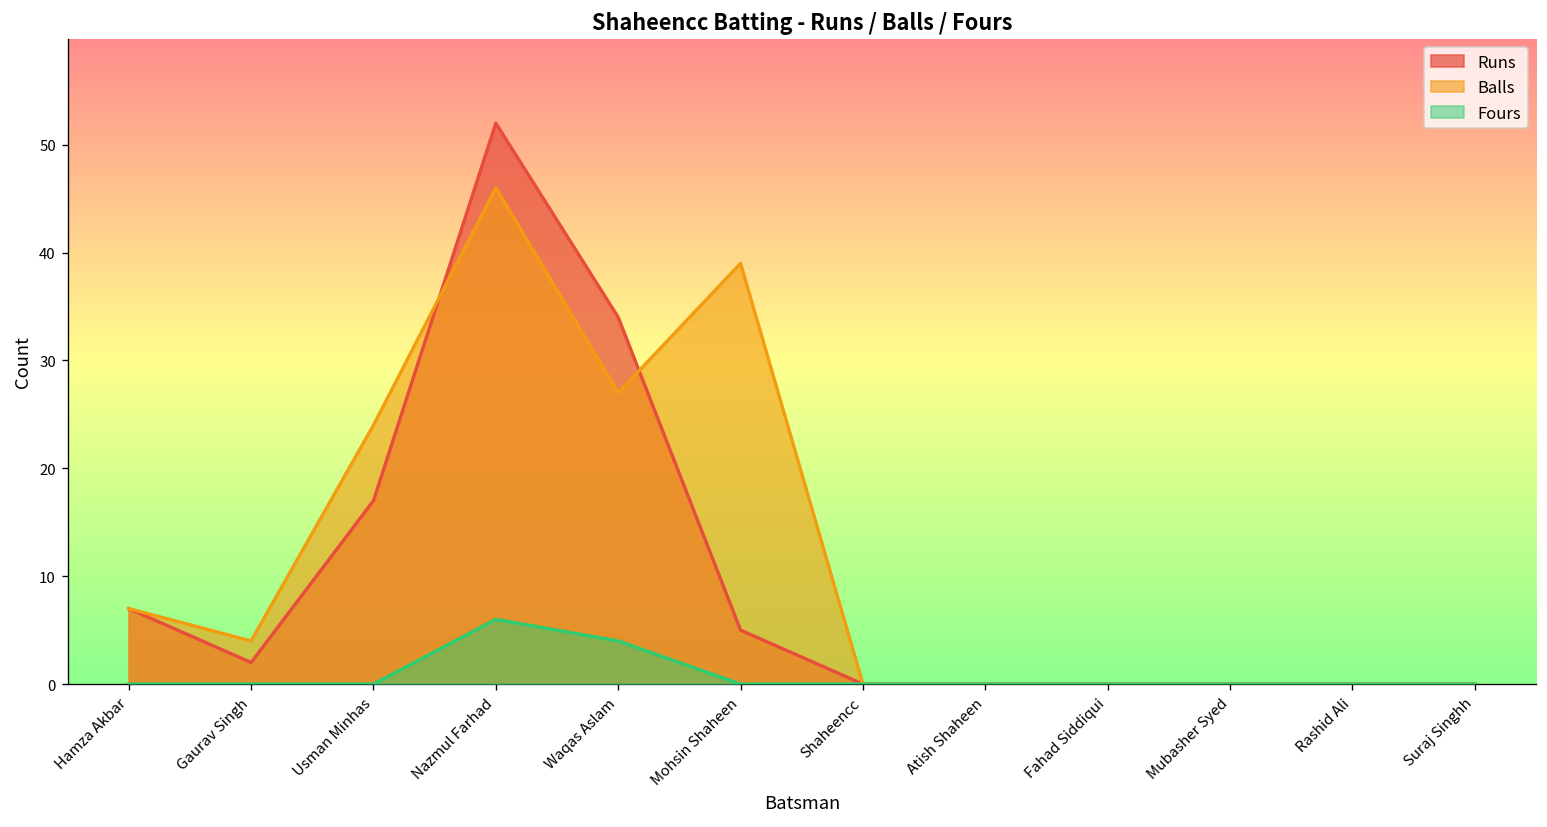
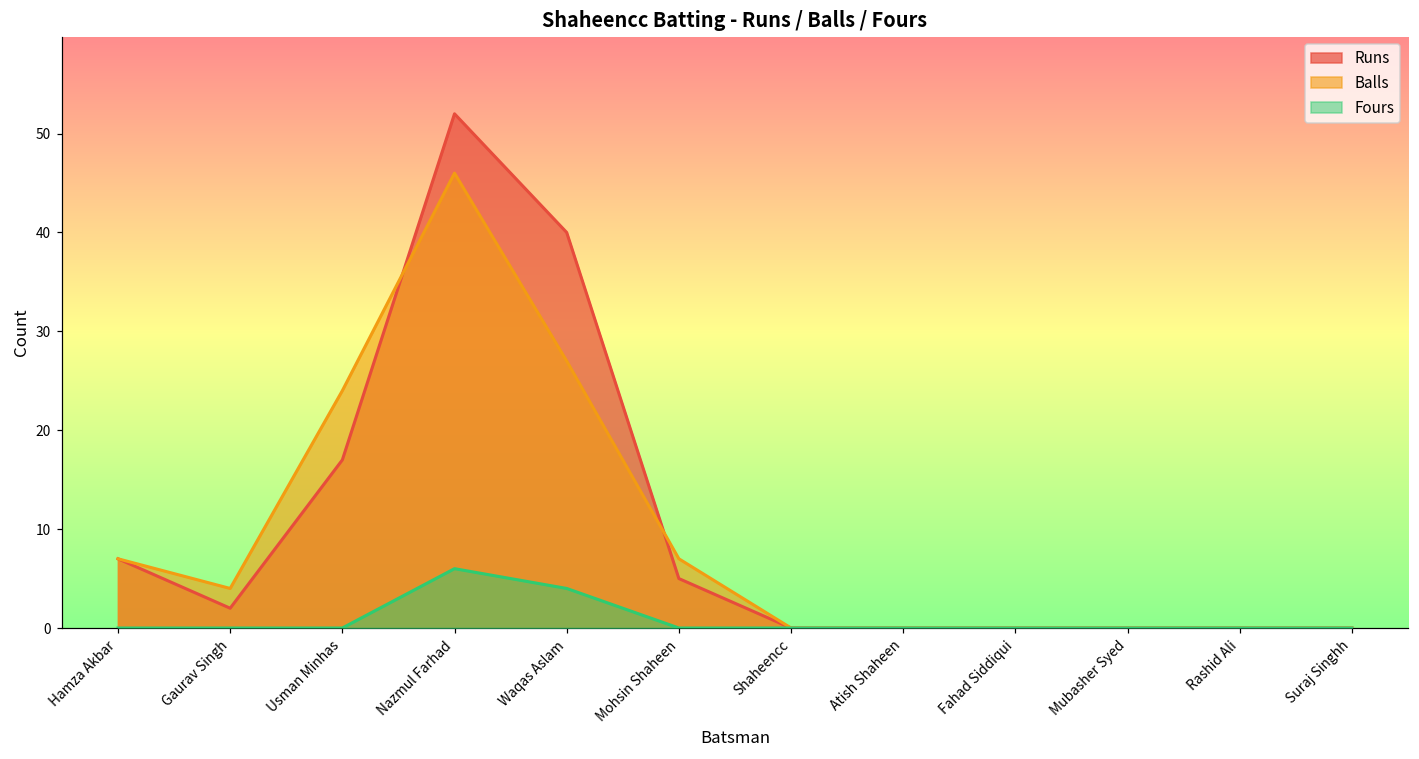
  {
    "Runs": {
      "Gaurav Singh": 2,
      "Usman Minhas": 17,
      "Nazmul Farhad": 52,
-     "Waqas Aslam": 34,
+     "Waqas Aslam": 40,
      "Mohsin Shaheen": 5
    },
    "Balls": {
      "Gaurav Singh": 4,
      "Usman Minhas": 24,
      "Nazmul Farhad": 46,
      "Waqas Aslam": 27,
-     "Mohsin Shaheen": 39
+     "Mohsin Shaheen": 7
    },
    "Fours": {
      "Hamza Akbar": 0,
      "Gaurav Singh": 0,
      "Usman Minhas": 0,
      "Nazmul Farhad": 6,
      "Waqas Aslam": 4,
      "Mohsin Shaheen": 0
    }
  }
